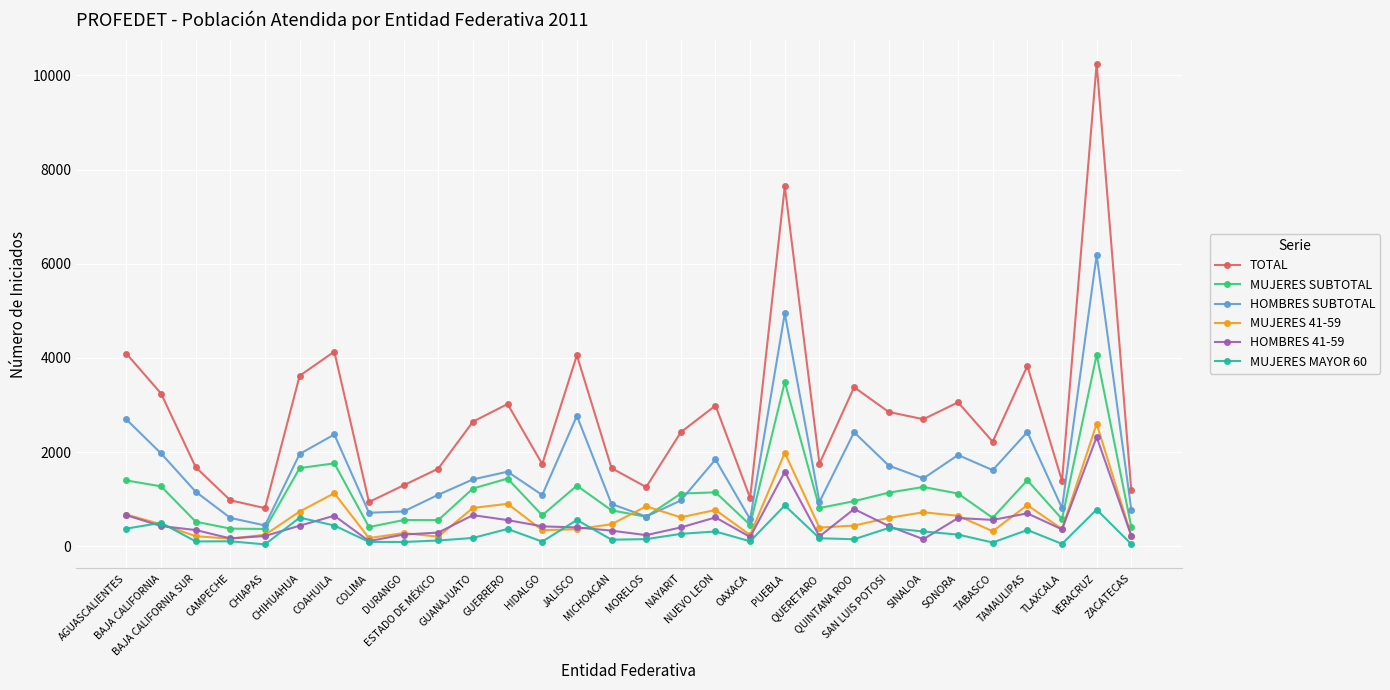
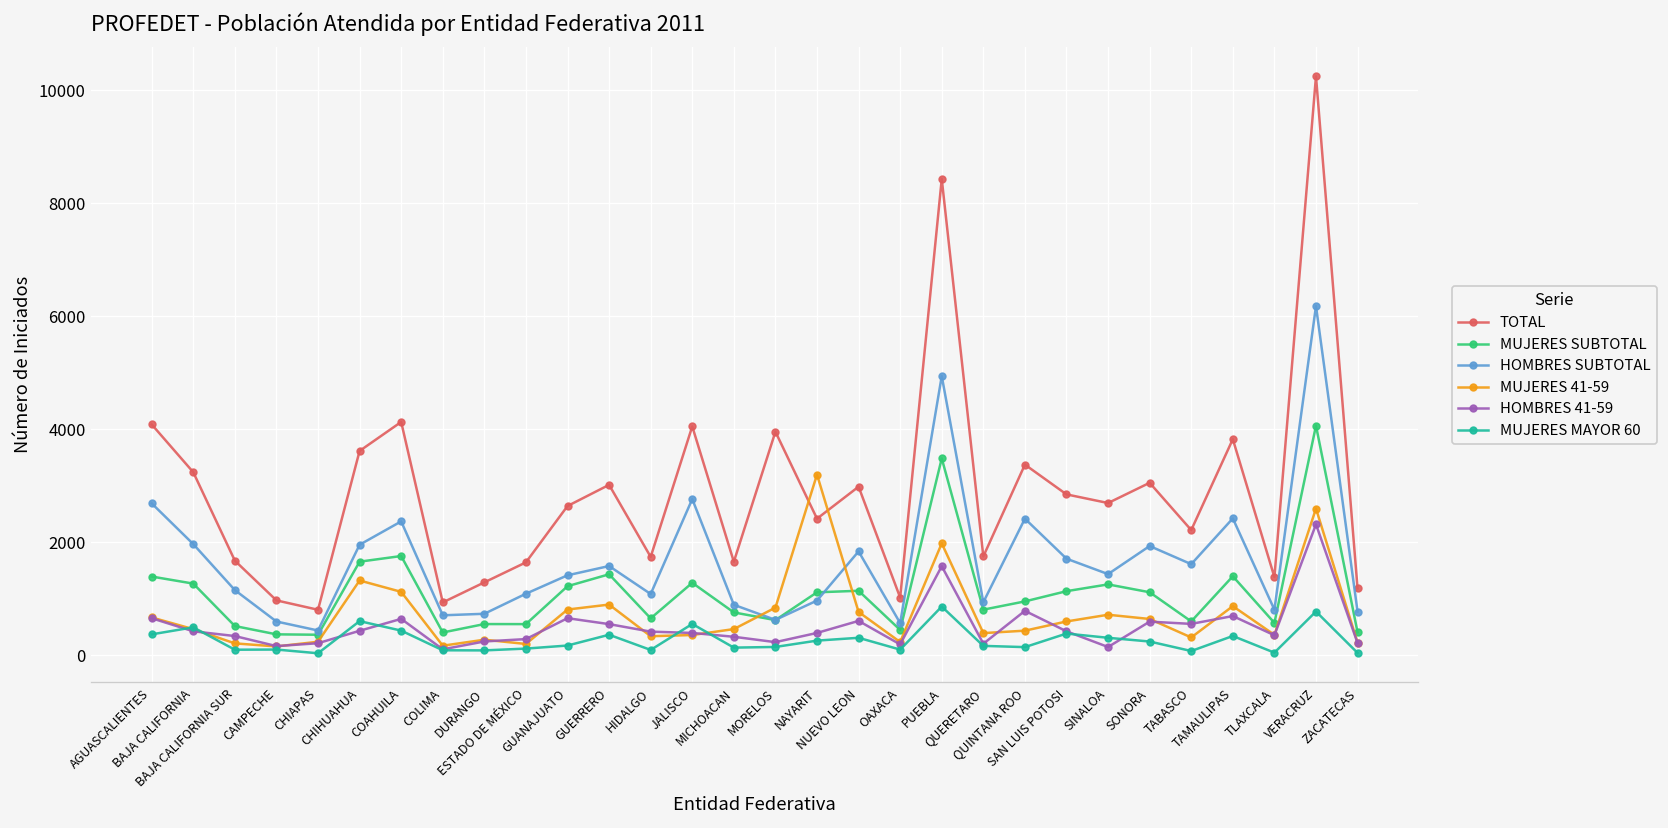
  {
    "TOTAL": {
      "AGUASCALIENTES": 4100,
      "BAJA CALIFORNIA": 3200,
      "BAJA CALIFORNIA SUR": 1700,
      "CAMPECHE": 1000,
      "CHIAPAS": 800,
      "CHIHUAHUA": 3600,
      "COAHUILA": 4100,
      "COLIMA": 900,
      "DURANGO": 1300,
      "ESTADO DE MÉXICO": 1600,
      "GUANAJUATO": 2600,
      "GUERRERO": 3000,
      "HIDALGO": 1700,
      "JALISCO": 4100,
      "MICHOACAN": 1700,
-     "MORELOS": 1300,
+     "MORELOS": 4000,
      "NAYARIT": 2400,
      "NUEVO LEON": 3000,
      "OAXACA": 1000,
-     "PUEBLA": 7600,
+     "PUEBLA": 8400,
      "QUERETARO": 1800,
      "QUINTANA ROO": 3400,
      "SAN LUIS POTOSI": 2900,
      "SINALOA": 2700,
      "SONORA": 3100,
      "TABASCO": 2200,
      "TAMAULIPAS": 3800,
      "TLAXCALA": 1400,
      "VERACRUZ": 10300,
      "ZACATECAS": 1200
    },
    "HOMBRES SUBTOTAL": {
      "AGUASCALIENTES": 2700,
      "BAJA CALIFORNIA": 2000,
      "BAJA CALIFORNIA SUR": 1200,
      "CAMPECHE": 600,
      "CHIAPAS": 400,
      "CHIHUAHUA": 2000,
      "COAHUILA": 2400,
      "COLIMA": 700,
      "DURANGO": 700,
      "ESTADO DE MÉXICO": 1100,
      "GUANAJUATO": 1400,
      "GUERRERO": 1600,
      "HIDALGO": 1100,
      "JALISCO": 2800,
      "MICHOACAN": 900,
      "NAYARIT": 1000,
      "NUEVO LEON": 1800,
      "OAXACA": 600,
      "PUEBLA": 4900,
      "QUERETARO": 900,
      "QUINTANA ROO": 2400,
      "SAN LUIS POTOSI": 1700,
      "SINALOA": 1400,
      "SONORA": 1900,
      "TABASCO": 1600,
      "TAMAULIPAS": 2400,
      "TLAXCALA": 800,
      "VERACRUZ": 6200,
      "ZACATECAS": 800
    },
    "MUJERES 41-59": {
      "BAJA CALIFORNIA SUR": 200,
-     "CHIHUAHUA": 700,
+     "CHIHUAHUA": 1300,
      "COAHUILA": 1100,
      "COLIMA": 200,
      "ESTADO DE MÉXICO": 200,
      "GUANAJUATO": 800,
      "GUERRERO": 900,
      "HIDALGO": 300,
      "MICHOACAN": 500,
      "MORELOS": 800,
-     "NAYARIT": 600,
+     "NAYARIT": 3200,
      "NUEVO LEON": 800,
      "PUEBLA": 2000,
      "QUERETARO": 400,
      "QUINTANA ROO": 400,
      "SAN LUIS POTOSI": 600,
      "SINALOA": 700,
      "TABASCO": 300,
      "TAMAULIPAS": 900,
      "VERACRUZ": 2600
    },
    "HOMBRES 41-59": {
      "BAJA CALIFORNIA SUR": 300,
      "CHIHUAHUA": 400,
      "COAHUILA": 600,
      "ESTADO DE MÉXICO": 300,
      "GUANAJUATO": 700,
      "GUERRERO": 600,
      "HIDALGO": 400,
      "MICHOACAN": 300,
      "MORELOS": 200,
      "NAYARIT": 400,
      "NUEVO LEON": 600,
      "PUEBLA": 1600,
      "QUINTANA ROO": 800,
      "SINALOA": 200,
      "TAMAULIPAS": 700,
      "VERACRUZ": 2300
    }
  }
